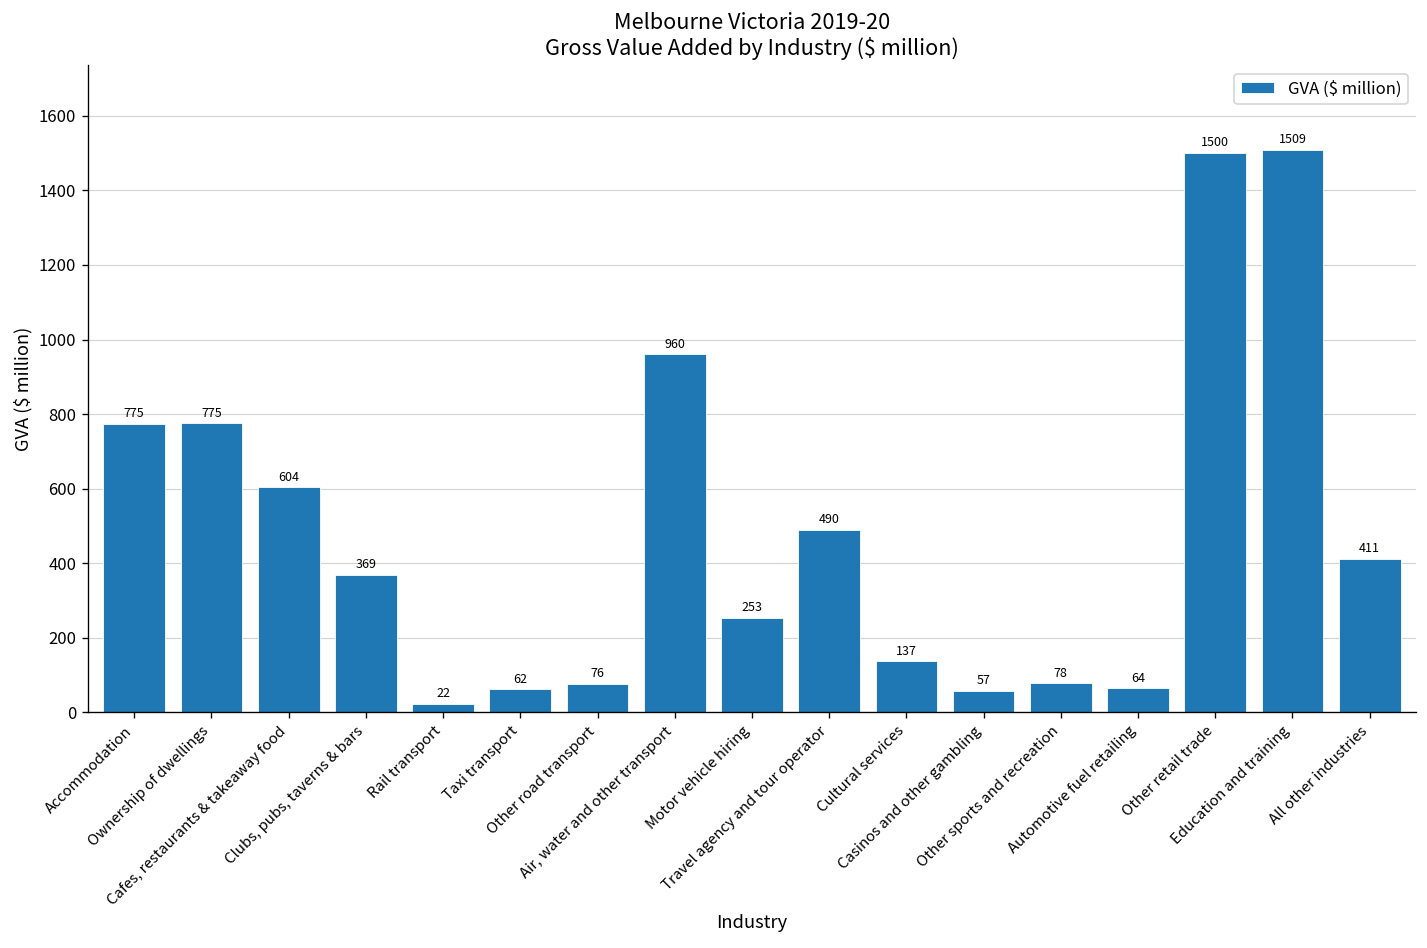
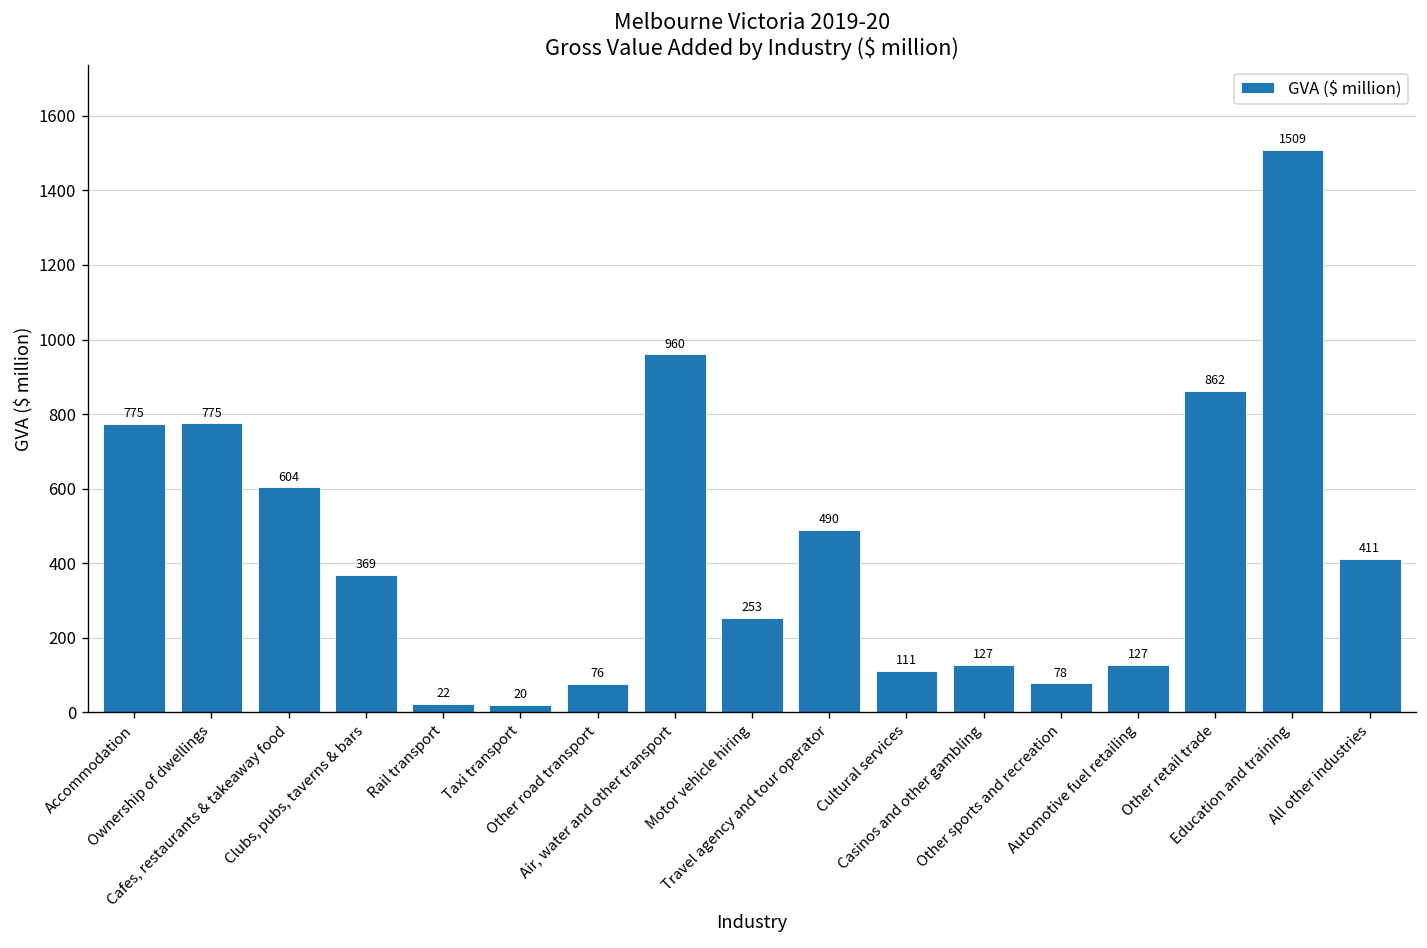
  {
    "Accommodation": 775,
    "Ownership of dwellings": 775,
    "Cafes, restaurants & takeaway food": 604,
    "Clubs, pubs, taverns & bars": 369,
    "Rail transport": 22,
-   "Taxi transport": 62,
+   "Taxi transport": 20,
    "Other road transport": 76,
    "Air, water and other transport": 960,
    "Motor vehicle hiring": 253,
    "Travel agency and tour operator": 490,
-   "Cultural services": 137,
-   "Casinos and other gambling": 57,
+   "Cultural services": 111,
+   "Casinos and other gambling": 127,
    "Other sports and recreation": 78,
-   "Automotive fuel retailing": 64,
-   "Other retail trade": 1500,
+   "Automotive fuel retailing": 127,
+   "Other retail trade": 862,
    "Education and training": 1509,
    "All other industries": 411
  }
